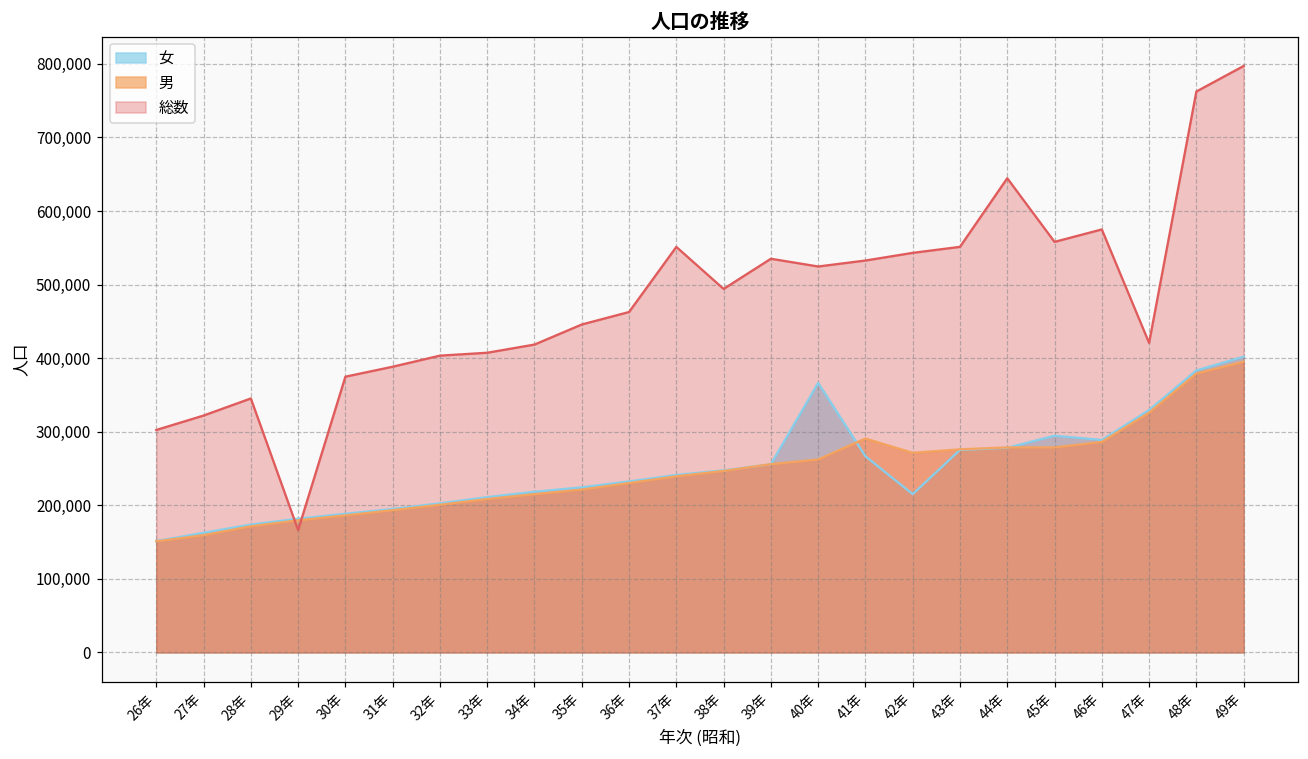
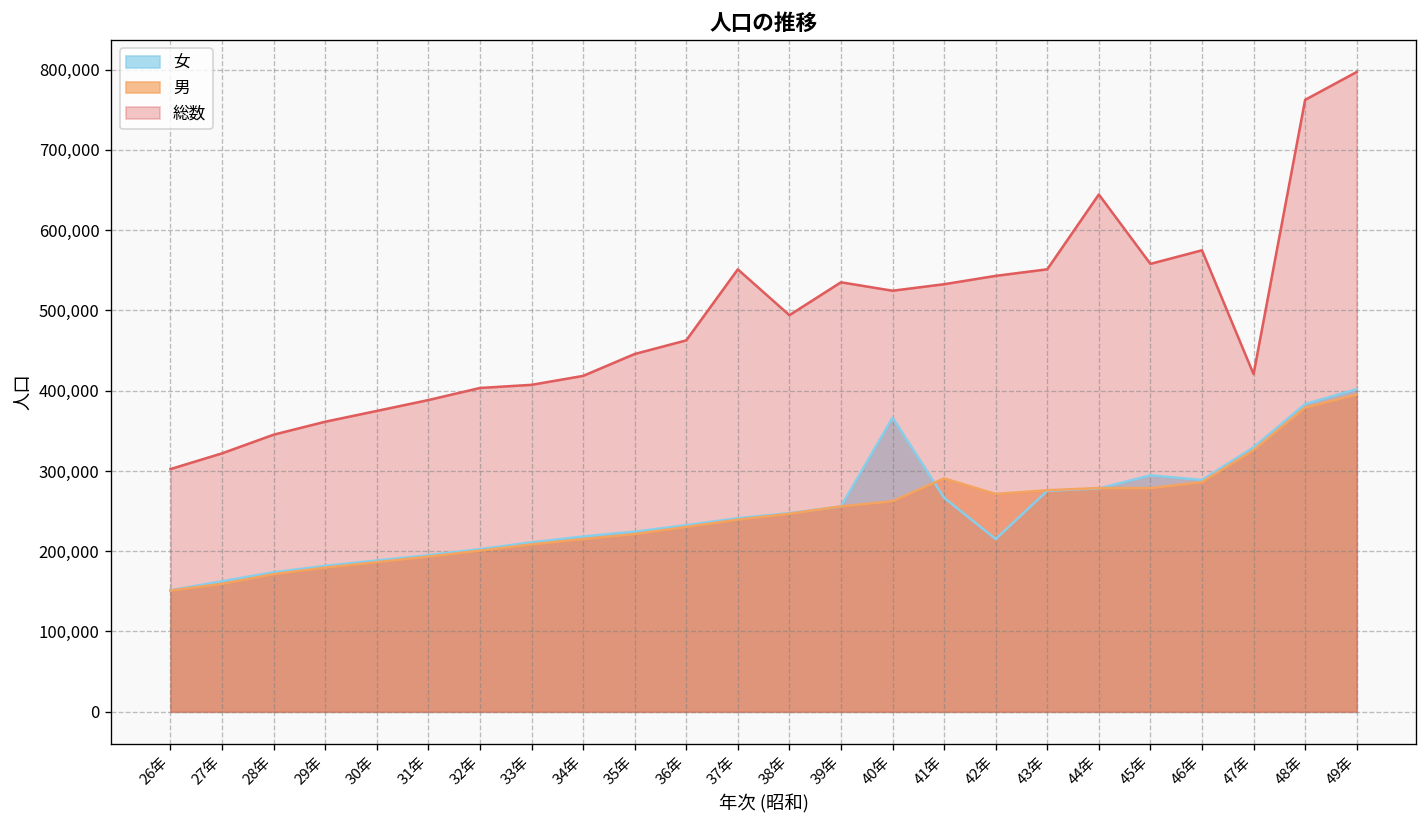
  {
    "女": {
      "40年": "370,000",
      "41年": "270,000",
      "42年": "220,000",
      "45年": "290,000",
      "48年": "380,000",
      "49年": "400,000"
    },
    "男": {
      "40年": "260,000",
      "41年": "290,000",
      "42年": "270,000",
      "45年": "280,000",
      "48年": "380,000",
      "49年": "400,000"
    },
    "総数": {
      "26年": "300,000",
      "27年": "320,000",
      "28年": "350,000",
-     "29年": "170,000",
+     "29年": "360,000",
      "30年": "370,000",
      "31年": "390,000",
      "32年": "400,000",
      "33年": "410,000",
      "34年": "420,000",
      "35年": "450,000",
      "36年": "460,000",
      "37年": "550,000",
      "38年": "490,000",
      "39年": "540,000",
      "40年": "520,000",
      "41年": "530,000",
      "42年": "540,000",
      "43年": "550,000",
      "44年": "640,000",
      "45年": "560,000",
      "46年": "570,000",
      "47年": "420,000",
      "48年": "760,000",
      "49年": "800,000"
    }
  }
